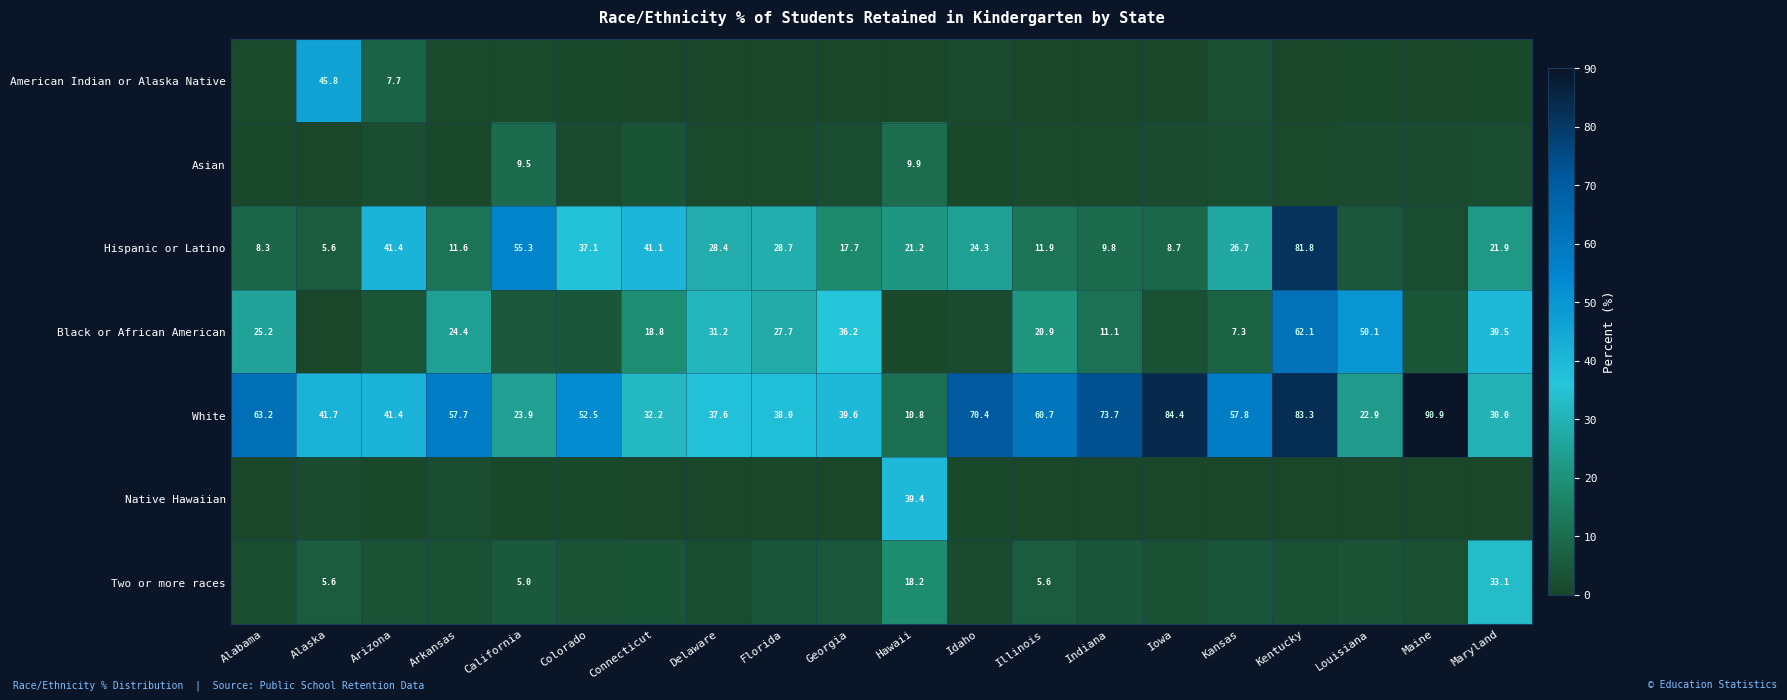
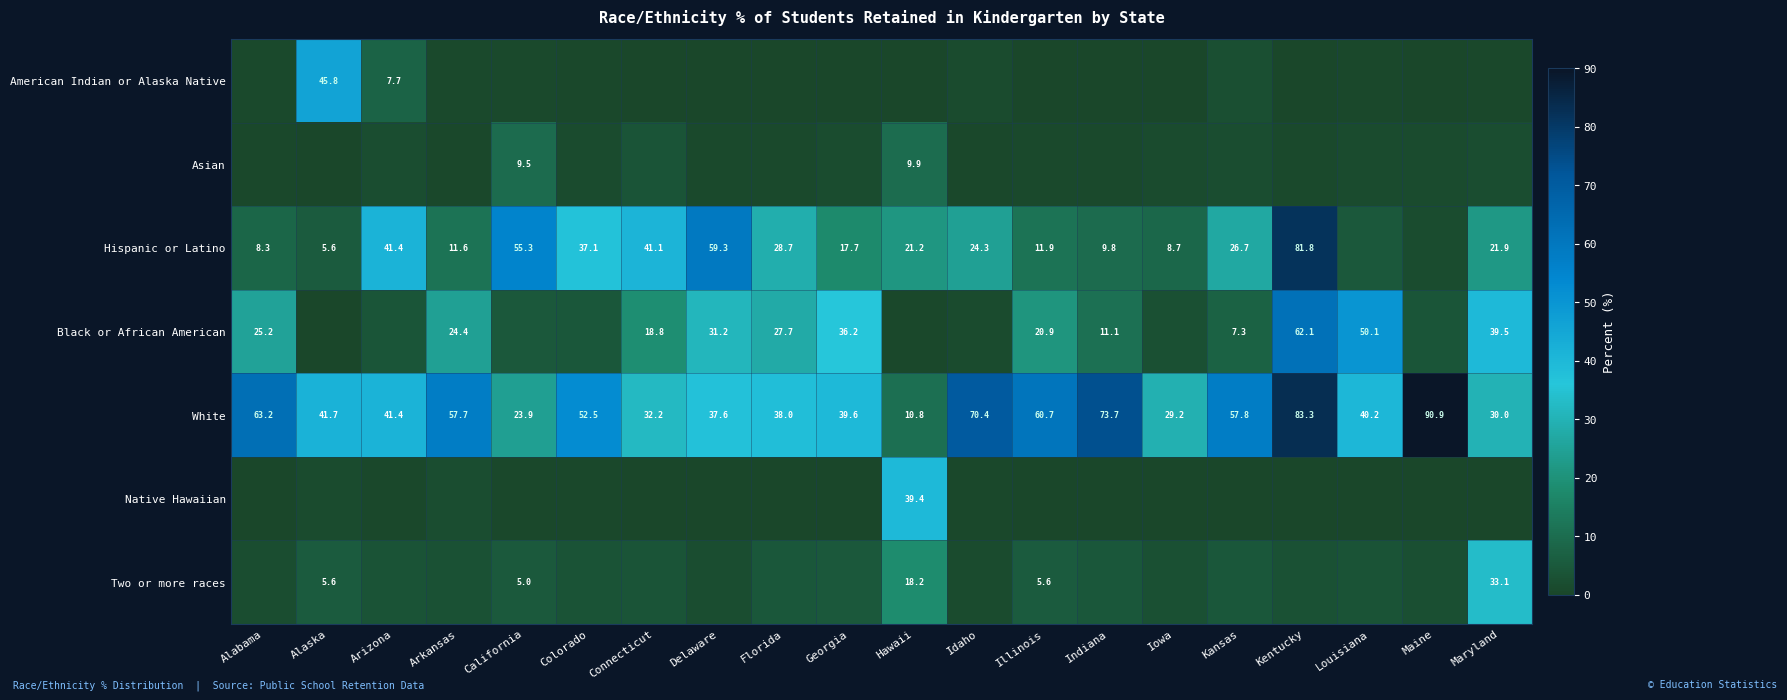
  {
    "American Indian or Alaska Native": {
      "Alaska": 45.8,
      "Arizona": 7.7
    },
    "Asian": {
      "California": 9.5,
      "Hawaii": 9.9
    },
    "Hispanic or Latino": {
      "Alabama": 8.3,
      "Alaska": 5.6,
      "Arizona": 41.4,
      "Arkansas": 11.6,
      "California": 55.3,
      "Colorado": 37.1,
      "Connecticut": 41.1,
-     "Delaware": 28.4,
+     "Delaware": 59.3,
      "Florida": 28.7,
      "Georgia": 17.7,
      "Hawaii": 21.2,
      "Idaho": 24.3,
      "Illinois": 11.9,
      "Indiana": 9.8,
      "Iowa": 8.7,
      "Kansas": 26.7,
      "Kentucky": 81.8,
      "Maryland": 21.9
    },
    "Black or African American": {
      "Alabama": 25.2,
      "Arkansas": 24.4,
      "Connecticut": 18.8,
      "Delaware": 31.2,
      "Florida": 27.7,
      "Georgia": 36.2,
      "Illinois": 20.9,
      "Indiana": 11.1,
      "Kansas": 7.3,
      "Kentucky": 62.1,
      "Louisiana": 50.1,
      "Maryland": 39.5
    },
    "White": {
      "Alabama": 63.2,
      "Alaska": 41.7,
      "Arizona": 41.4,
      "Arkansas": 57.7,
      "California": 23.9,
      "Colorado": 52.5,
      "Connecticut": 32.2,
      "Delaware": 37.6,
      "Florida": 38.0,
      "Georgia": 39.6,
      "Hawaii": 10.8,
      "Idaho": 70.4,
      "Illinois": 60.7,
      "Indiana": 73.7,
-     "Iowa": 84.4,
+     "Iowa": 29.2,
      "Kansas": 57.8,
      "Kentucky": 83.3,
-     "Louisiana": 22.9,
+     "Louisiana": 40.2,
      "Maine": 90.9,
      "Maryland": 30.0
    },
    "Native Hawaiian": {
      "Hawaii": 39.4
    },
    "Two or more races": {
      "Alaska": 5.6,
      "California": 5.0,
      "Hawaii": 18.2,
      "Illinois": 5.6,
      "Maryland": 33.1
    }
  }
